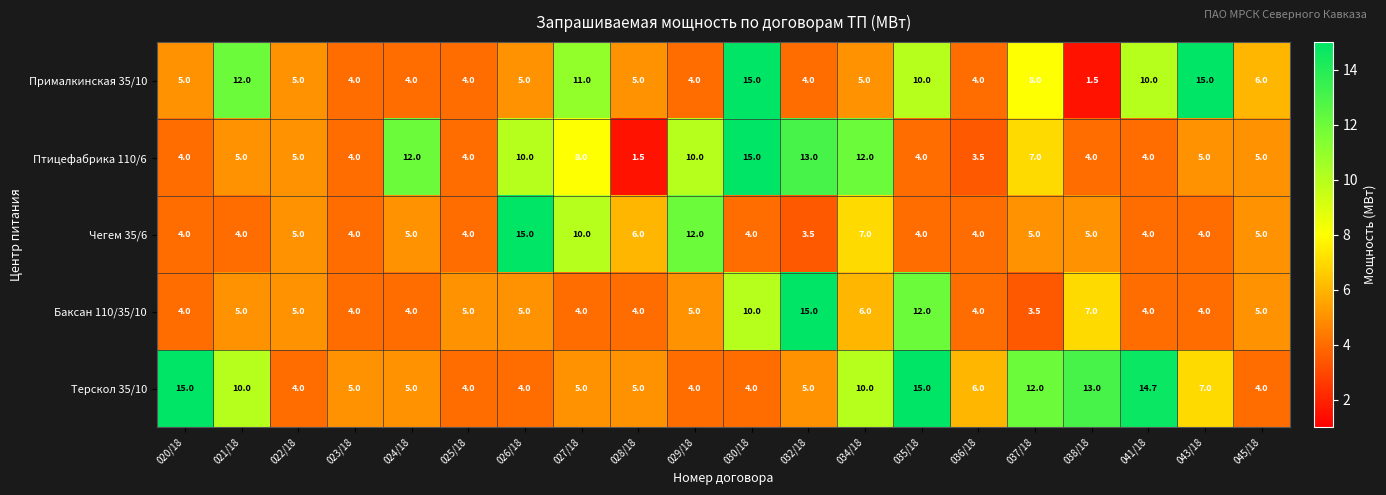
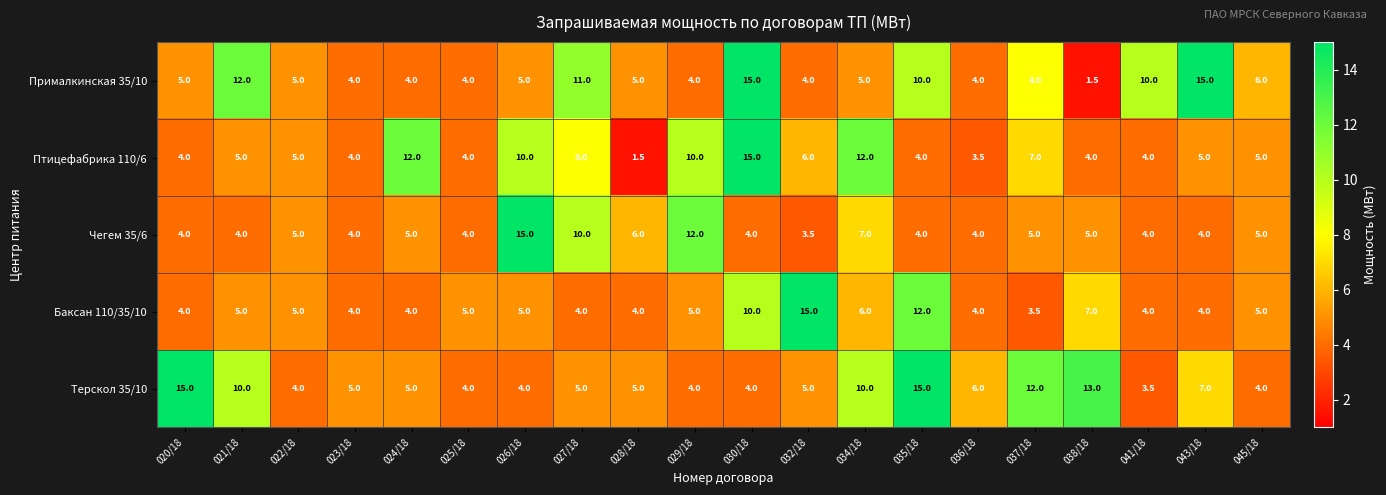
  {
    "Прималкинская 35/10": {
      "020/18": 5.0,
      "021/18": 12.0,
      "022/18": 5.0,
      "023/18": 4.0,
      "024/18": 4.0,
      "025/18": 4.0,
      "026/18": 5.0,
      "027/18": 11.0,
      "028/18": 5.0,
      "029/18": 4.0,
      "030/18": 15.0,
      "032/18": 4.0,
      "034/18": 5.0,
      "035/18": 10.0,
      "036/18": 4.0,
      "037/18": 8.0,
      "038/18": 1.5,
      "041/18": 10.0,
      "043/18": 15.0,
      "045/18": 6.0
    },
    "Птицефабрика 110/6": {
      "020/18": 4.0,
      "021/18": 5.0,
      "022/18": 5.0,
      "023/18": 4.0,
      "024/18": 12.0,
      "025/18": 4.0,
      "026/18": 10.0,
      "027/18": 8.0,
      "028/18": 1.5,
      "029/18": 10.0,
      "030/18": 15.0,
-     "032/18": 13.0,
+     "032/18": 6.0,
      "034/18": 12.0,
      "035/18": 4.0,
      "036/18": 3.5,
      "037/18": 7.0,
      "038/18": 4.0,
      "041/18": 4.0,
      "043/18": 5.0,
      "045/18": 5.0
    },
    "Чегем 35/6": {
      "020/18": 4.0,
      "021/18": 4.0,
      "022/18": 5.0,
      "023/18": 4.0,
      "024/18": 5.0,
      "025/18": 4.0,
      "026/18": 15.0,
      "027/18": 10.0,
      "028/18": 6.0,
      "029/18": 12.0,
      "030/18": 4.0,
      "032/18": 3.5,
      "034/18": 7.0,
      "035/18": 4.0,
      "036/18": 4.0,
      "037/18": 5.0,
      "038/18": 5.0,
      "041/18": 4.0,
      "043/18": 4.0,
      "045/18": 5.0
    },
    "Баксан 110/35/10": {
      "020/18": 4.0,
      "021/18": 5.0,
      "022/18": 5.0,
      "023/18": 4.0,
      "024/18": 4.0,
      "025/18": 5.0,
      "026/18": 5.0,
      "027/18": 4.0,
      "028/18": 4.0,
      "029/18": 5.0,
      "030/18": 10.0,
      "032/18": 15.0,
      "034/18": 6.0,
      "035/18": 12.0,
      "036/18": 4.0,
      "037/18": 3.5,
      "038/18": 7.0,
      "041/18": 4.0,
      "043/18": 4.0,
      "045/18": 5.0
    },
    "Терскол 35/10": {
      "020/18": 15.0,
      "021/18": 10.0,
      "022/18": 4.0,
      "023/18": 5.0,
      "024/18": 5.0,
      "025/18": 4.0,
      "026/18": 4.0,
      "027/18": 5.0,
      "028/18": 5.0,
      "029/18": 4.0,
      "030/18": 4.0,
      "032/18": 5.0,
      "034/18": 10.0,
      "035/18": 15.0,
      "036/18": 6.0,
      "037/18": 12.0,
      "038/18": 13.0,
-     "041/18": 14.7,
+     "041/18": 3.5,
      "043/18": 7.0,
      "045/18": 4.0
    }
  }
